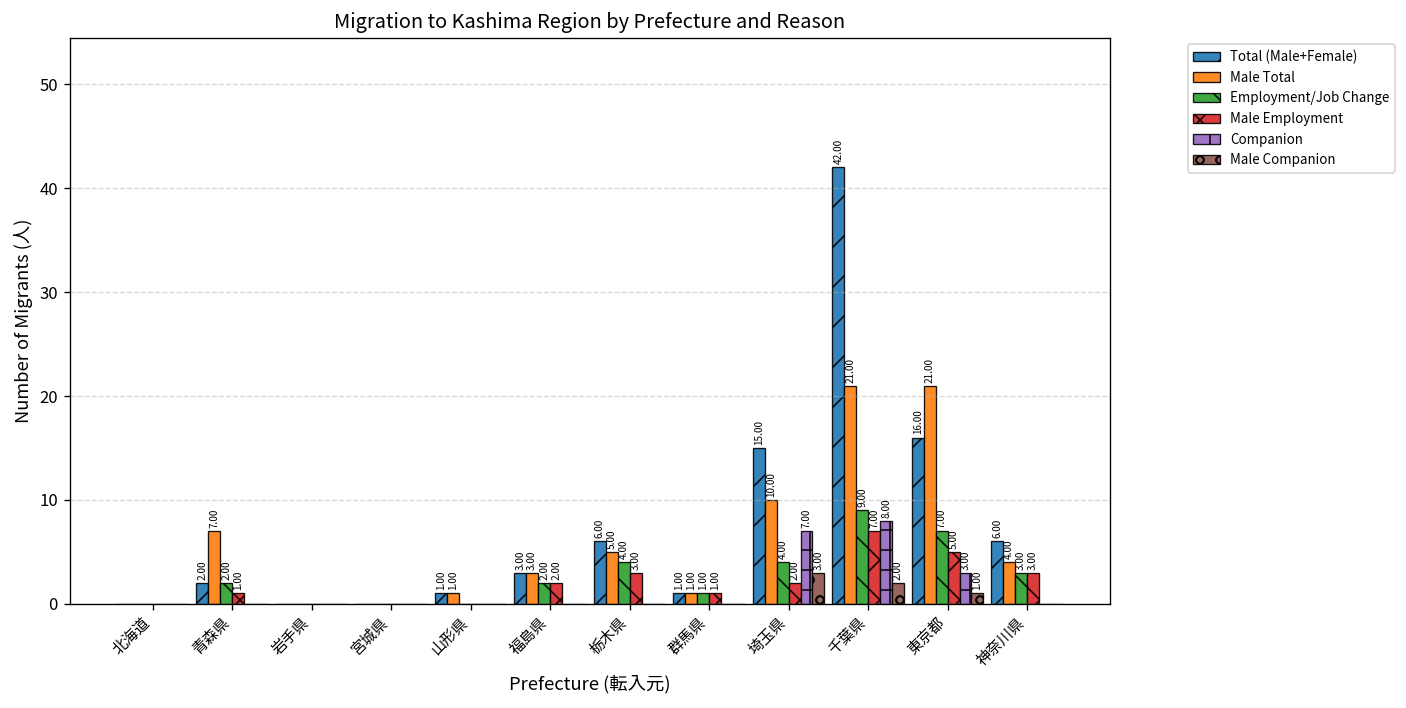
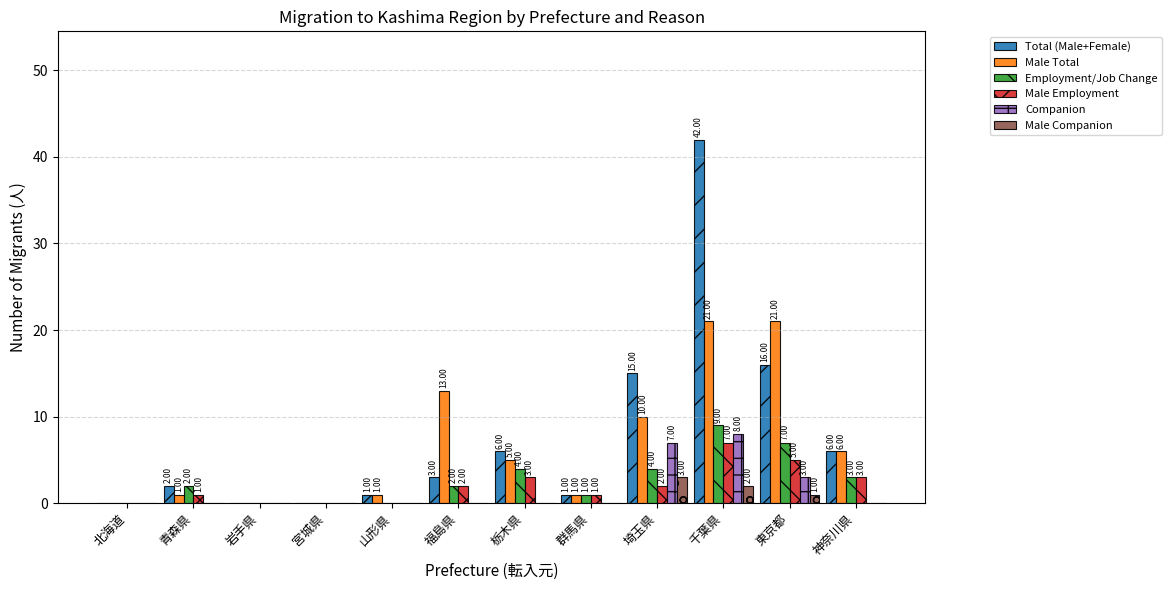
  {
    "Total (Male+Female)": {
      "青森県": 2.00,
      "山形県": 1.00,
      "福島県": 3.00,
      "栃木県": 6.00,
      "群馬県": 1.00,
      "埼玉県": 15.00,
      "千葉県": 42.00,
      "東京都": 16.00,
      "神奈川県": 6.00
    },
    "Male Total": {
-     "青森県": 7.00,
+     "青森県": 1.00,
      "山形県": 1.00,
-     "福島県": 3.00,
+     "福島県": 13.00,
      "栃木県": 5.00,
      "群馬県": 1.00,
      "埼玉県": 10.00,
      "千葉県": 21.00,
      "東京都": 21.00,
-     "神奈川県": 4.00
+     "神奈川県": 6.00
    },
    "Employment/Job Change": {
      "青森県": 2.00,
      "福島県": 2.00,
      "栃木県": 4.00,
      "群馬県": 1.00,
      "埼玉県": 4.00,
      "千葉県": 9.00,
      "東京都": 7.00,
      "神奈川県": 3.00
    },
    "Male Employment": {
      "青森県": 1.00,
      "福島県": 2.00,
      "栃木県": 3.00,
      "群馬県": 1.00,
      "埼玉県": 2.00,
      "千葉県": 7.00,
      "東京都": 5.00,
      "神奈川県": 3.00
    },
    "Companion": {
      "埼玉県": 7.00,
      "千葉県": 8.00,
      "東京都": 3.00
    },
    "Male Companion": {
      "埼玉県": 3.00,
      "千葉県": 2.00,
      "東京都": 1.00
    }
  }
